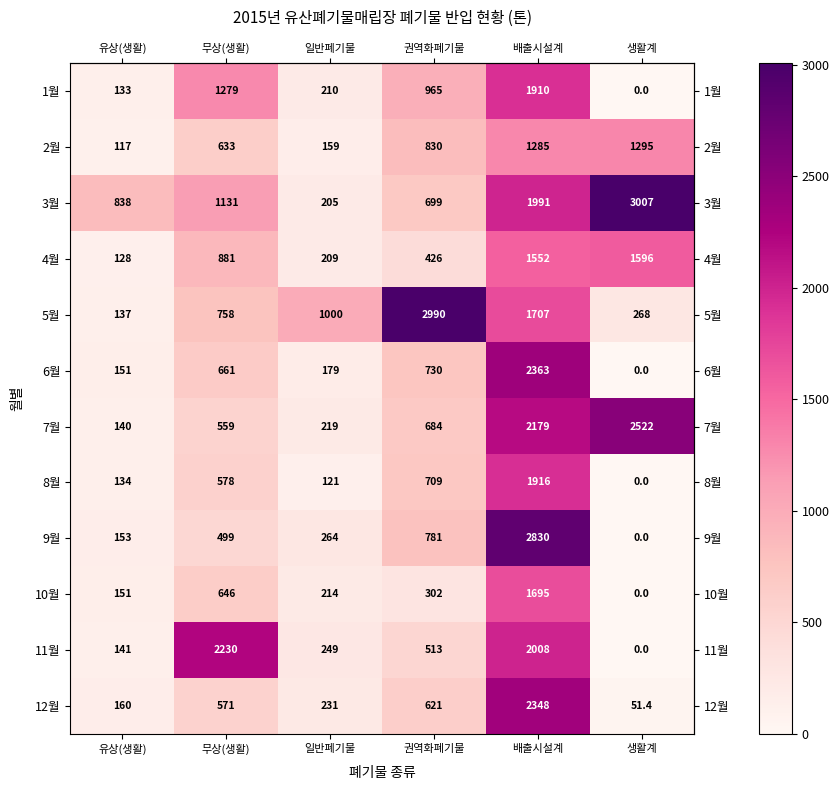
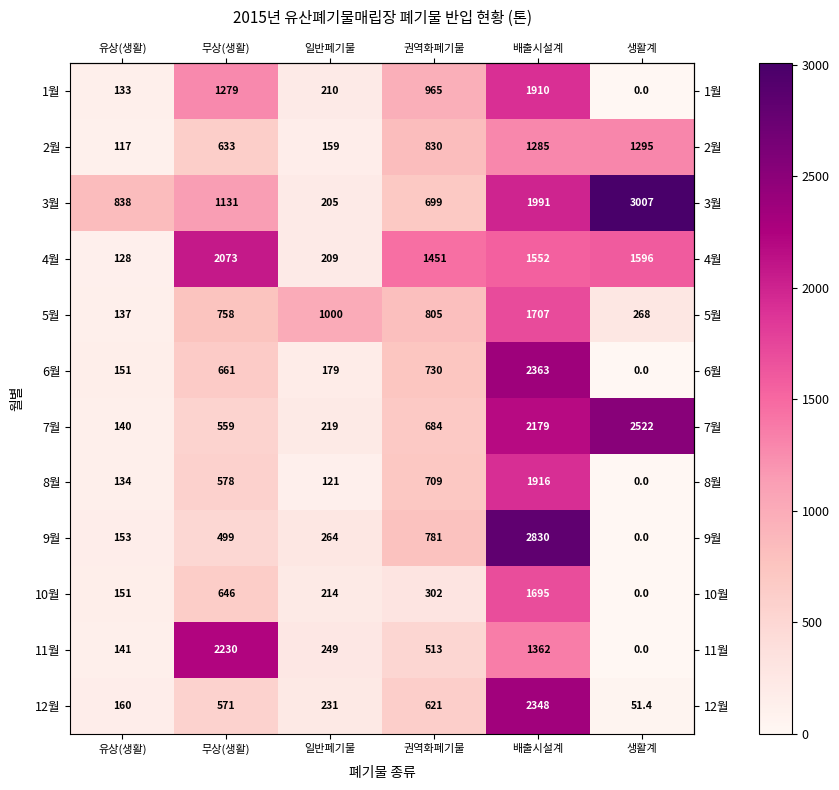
  {
    "1월": {
      "유상(생활)": 133,
      "무상(생활)": 1279,
      "일반폐기물": 210,
      "권역화폐기물": 965,
      "배출시설계": 1910,
      "생활계": 0.0
    },
    "2월": {
      "유상(생활)": 117,
      "무상(생활)": 633,
      "일반폐기물": 159,
      "권역화폐기물": 830,
      "배출시설계": 1285,
      "생활계": 1295
    },
    "3월": {
      "유상(생활)": 838,
      "무상(생활)": 1131,
      "일반폐기물": 205,
      "권역화폐기물": 699,
      "배출시설계": 1991,
      "생활계": 3007
    },
    "4월": {
      "유상(생활)": 128,
-     "무상(생활)": 881,
+     "무상(생활)": 2073,
      "일반폐기물": 209,
-     "권역화폐기물": 426,
+     "권역화폐기물": 1451,
      "배출시설계": 1552,
      "생활계": 1596
    },
    "5월": {
      "유상(생활)": 137,
      "무상(생활)": 758,
      "일반폐기물": 1000,
-     "권역화폐기물": 2990,
+     "권역화폐기물": 805,
      "배출시설계": 1707,
      "생활계": 268
    },
    "6월": {
      "유상(생활)": 151,
      "무상(생활)": 661,
      "일반폐기물": 179,
      "권역화폐기물": 730,
      "배출시설계": 2363,
      "생활계": 0.0
    },
    "7월": {
      "유상(생활)": 140,
      "무상(생활)": 559,
      "일반폐기물": 219,
      "권역화폐기물": 684,
      "배출시설계": 2179,
      "생활계": 2522
    },
    "8월": {
      "유상(생활)": 134,
      "무상(생활)": 578,
      "일반폐기물": 121,
      "권역화폐기물": 709,
      "배출시설계": 1916,
      "생활계": 0.0
    },
    "9월": {
      "유상(생활)": 153,
      "무상(생활)": 499,
      "일반폐기물": 264,
      "권역화폐기물": 781,
      "배출시설계": 2830,
      "생활계": 0.0
    },
    "10월": {
      "유상(생활)": 151,
      "무상(생활)": 646,
      "일반폐기물": 214,
      "권역화폐기물": 302,
      "배출시설계": 1695,
      "생활계": 0.0
    },
    "11월": {
      "유상(생활)": 141,
      "무상(생활)": 2230,
      "일반폐기물": 249,
      "권역화폐기물": 513,
-     "배출시설계": 2008,
+     "배출시설계": 1362,
      "생활계": 0.0
    },
    "12월": {
      "유상(생활)": 160,
      "무상(생활)": 571,
      "일반폐기물": 231,
      "권역화폐기물": 621,
      "배출시설계": 2348,
      "생활계": 51.4
    }
  }
